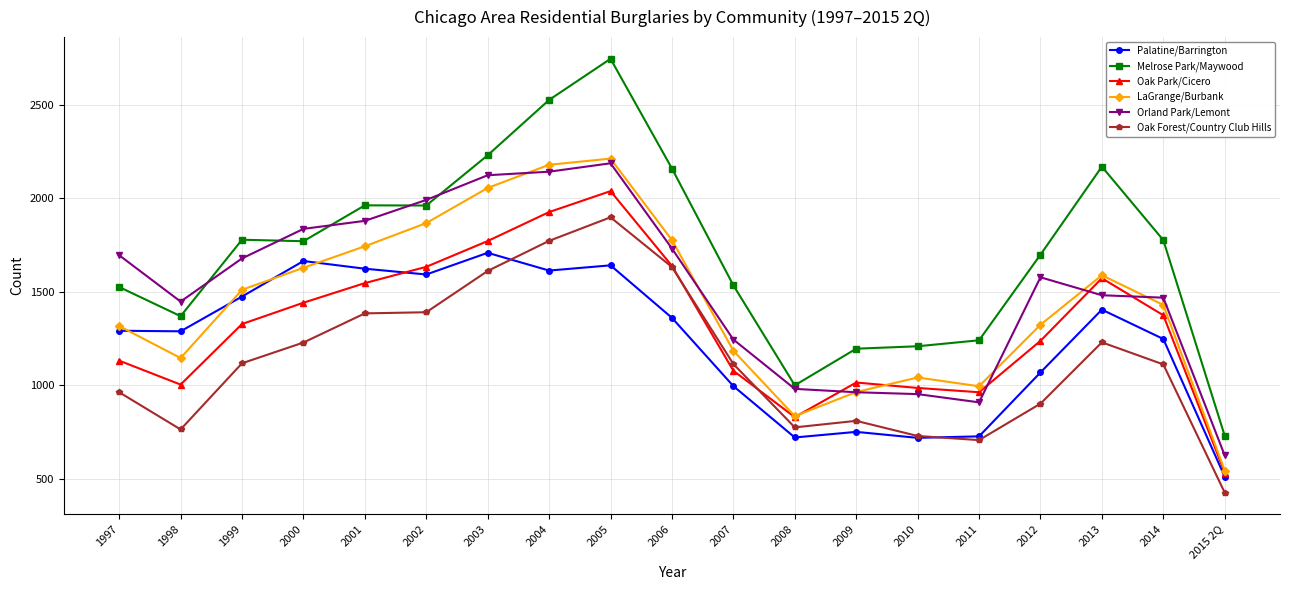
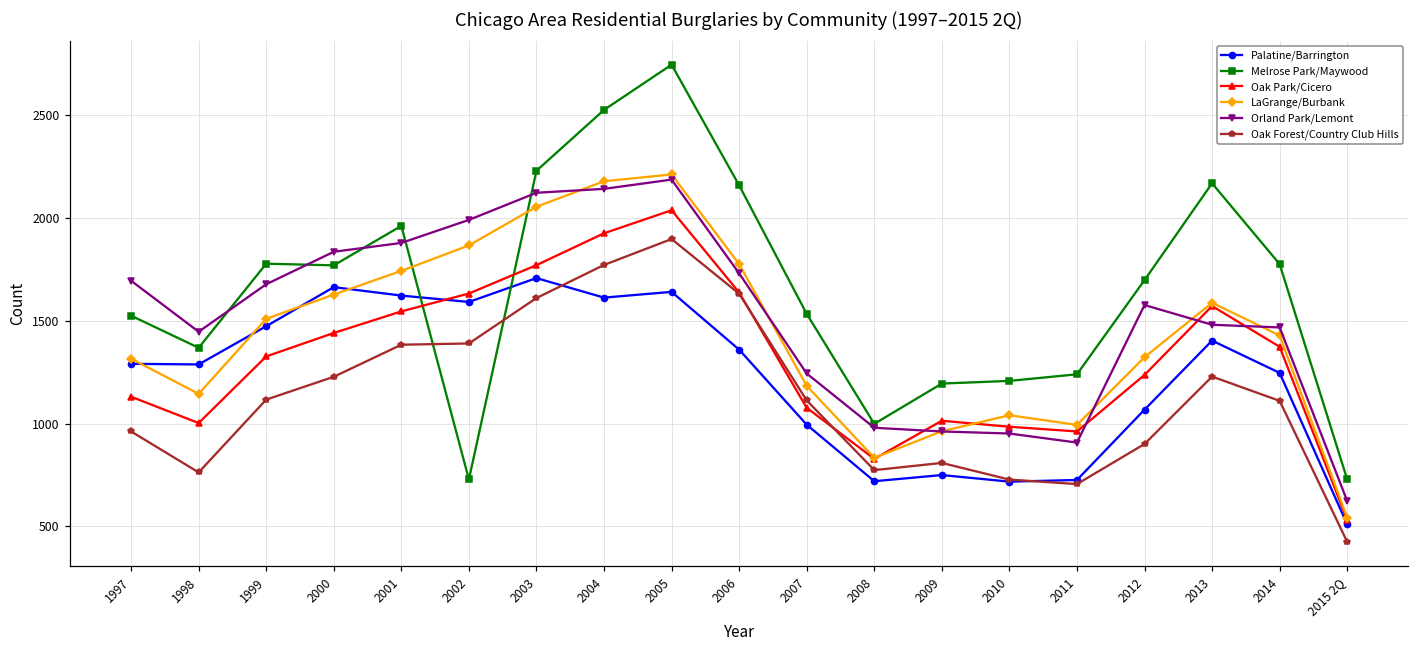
  {
    "Palatine/Barrington": {
      "1997": 1290,
      "1998": 1290,
      "1999": 1470,
      "2000": 1660,
      "2001": 1620,
      "2002": 1590,
      "2003": 1710,
      "2004": 1610,
      "2005": 1640,
      "2006": 1360,
      "2007": 1000,
      "2008": 720,
      "2009": 750,
      "2011": 730,
      "2012": 1070,
      "2013": 1400,
      "2014": 1250,
      "2015 2Q": 510
    },
    "Melrose Park/Maywood": {
      "1997": 1530,
      "1998": 1370,
      "1999": 1780,
      "2000": 1770,
      "2001": 1960,
-     "2002": 1960,
+     "2002": 730,
      "2003": 2230,
      "2004": 2530,
      "2005": 2750,
      "2006": 2160,
      "2007": 1530,
      "2008": 1000,
      "2009": 1200,
      "2010": 1210,
      "2011": 1240,
      "2012": 1700,
      "2013": 2170,
      "2014": 1780,
      "2015 2Q": 730
    },
    "Oak Park/Cicero": {
      "1997": 1130,
      "1998": 1000,
      "1999": 1330,
      "2000": 1440,
      "2001": 1550,
      "2002": 1630,
      "2003": 1770,
      "2004": 1930,
      "2005": 2040,
      "2007": 1080,
      "2009": 1010,
      "2010": 990,
      "2011": 960,
      "2012": 1240,
      "2013": 1570,
      "2014": 1370
    },
    "LaGrange/Burbank": {
      "1997": 1320,
      "1998": 1150,
      "1999": 1510,
      "2000": 1630,
      "2001": 1740,
      "2002": 1870,
      "2003": 2060,
      "2004": 2180,
      "2005": 2210,
      "2006": 1780,
      "2007": 1180,
      "2010": 1040,
      "2011": 990,
      "2012": 1320,
      "2013": 1590,
      "2014": 1430
    },
    "Orland Park/Lemont": {
      "1997": 1700,
      "1998": 1450,
      "1999": 1680,
      "2000": 1840,
      "2001": 1880,
      "2002": 1990,
      "2003": 2120,
      "2004": 2140,
      "2005": 2190,
      "2006": 1730,
      "2007": 1240,
      "2008": 980,
      "2010": 950,
      "2011": 910,
      "2012": 1580,
      "2013": 1480,
      "2014": 1470,
      "2015 2Q": 620
    },
    "Oak Forest/Country Club Hills": {
      "1997": 960,
      "1998": 760,
      "1999": 1120,
      "2000": 1230,
      "2001": 1380,
      "2002": 1390,
      "2003": 1610,
      "2004": 1770,
      "2005": 1900,
      "2007": 1110,
      "2008": 770,
      "2009": 810,
      "2011": 710,
      "2012": 900,
      "2013": 1230,
      "2014": 1110,
      "2015 2Q": 430
    }
  }
